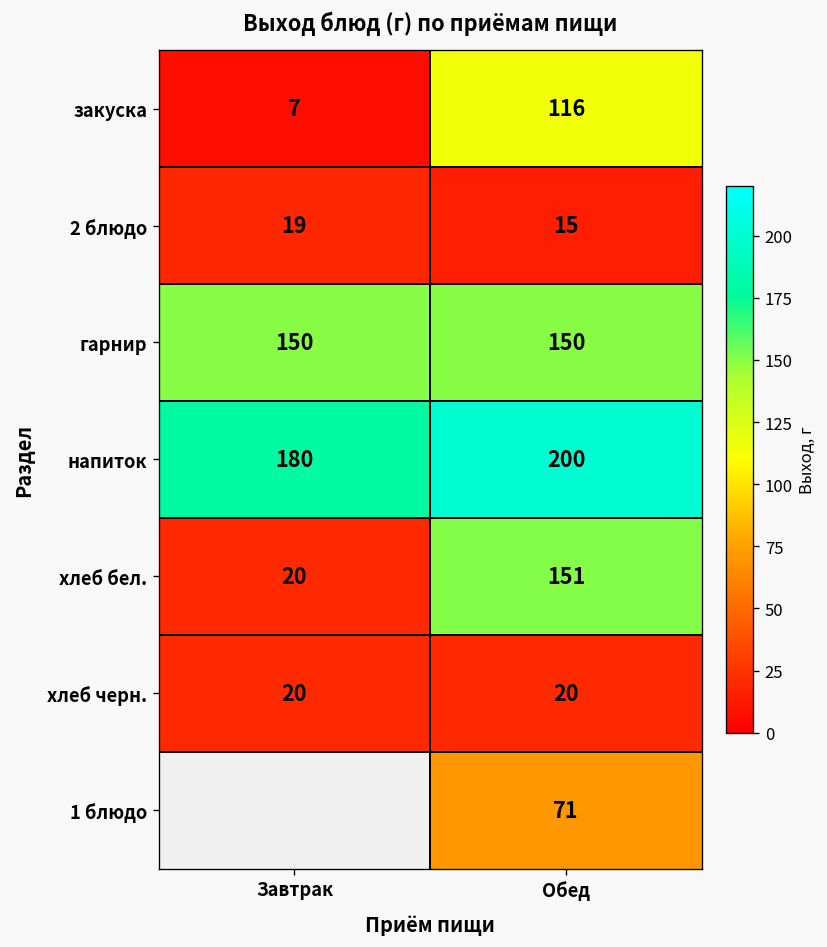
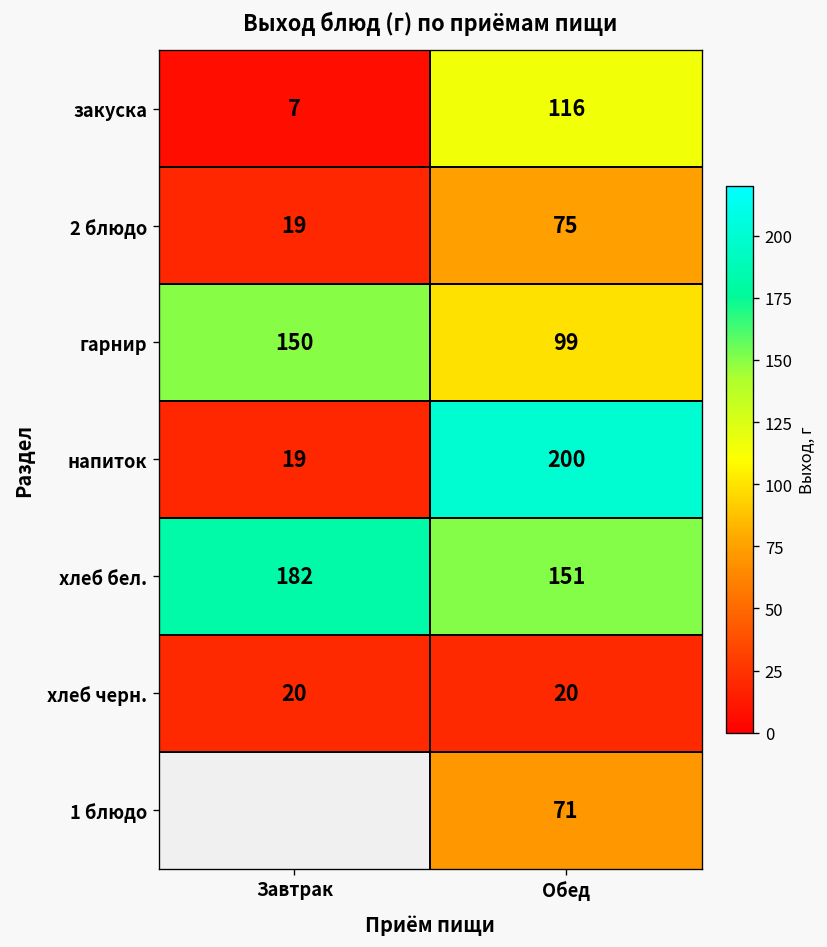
  {
    "закуска": {
      "Завтрак": 7,
      "Обед": 116
    },
    "2 блюдо": {
      "Завтрак": 19,
-     "Обед": 15
+     "Обед": 75
    },
    "гарнир": {
      "Завтрак": 150,
-     "Обед": 150
+     "Обед": 99
    },
    "напиток": {
-     "Завтрак": 180,
+     "Завтрак": 19,
      "Обед": 200
    },
    "хлеб бел.": {
-     "Завтрак": 20,
+     "Завтрак": 182,
      "Обед": 151
    },
    "хлеб черн.": {
      "Завтрак": 20,
      "Обед": 20
    },
    "1 блюдо": {
      "Обед": 71
    }
  }
